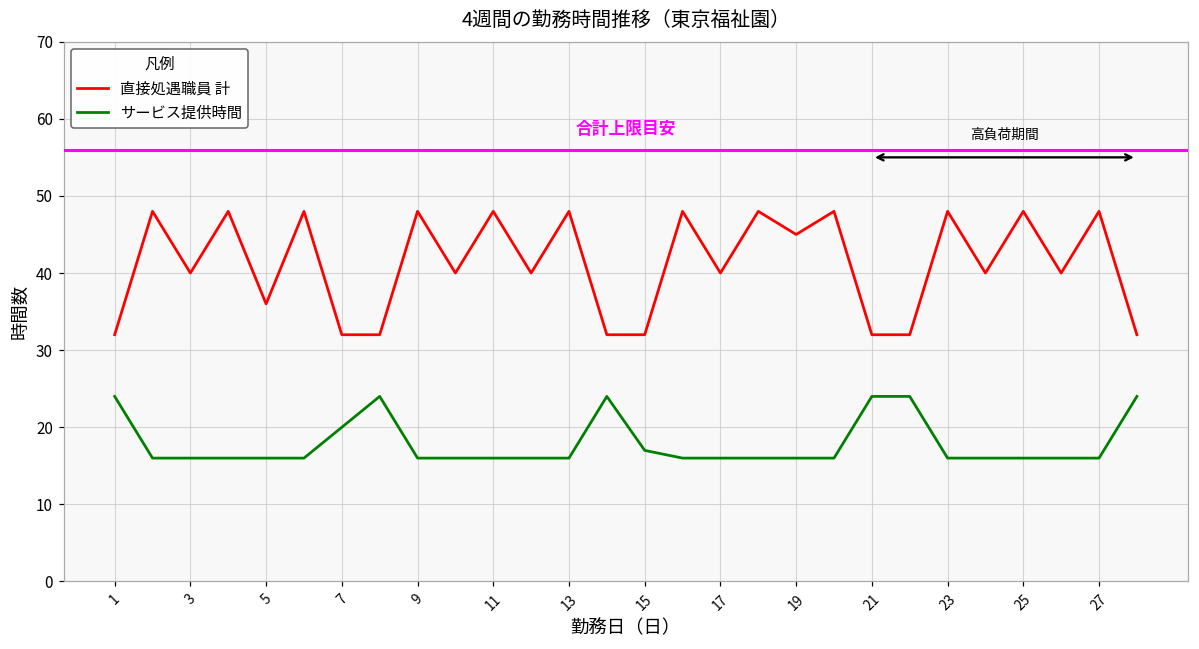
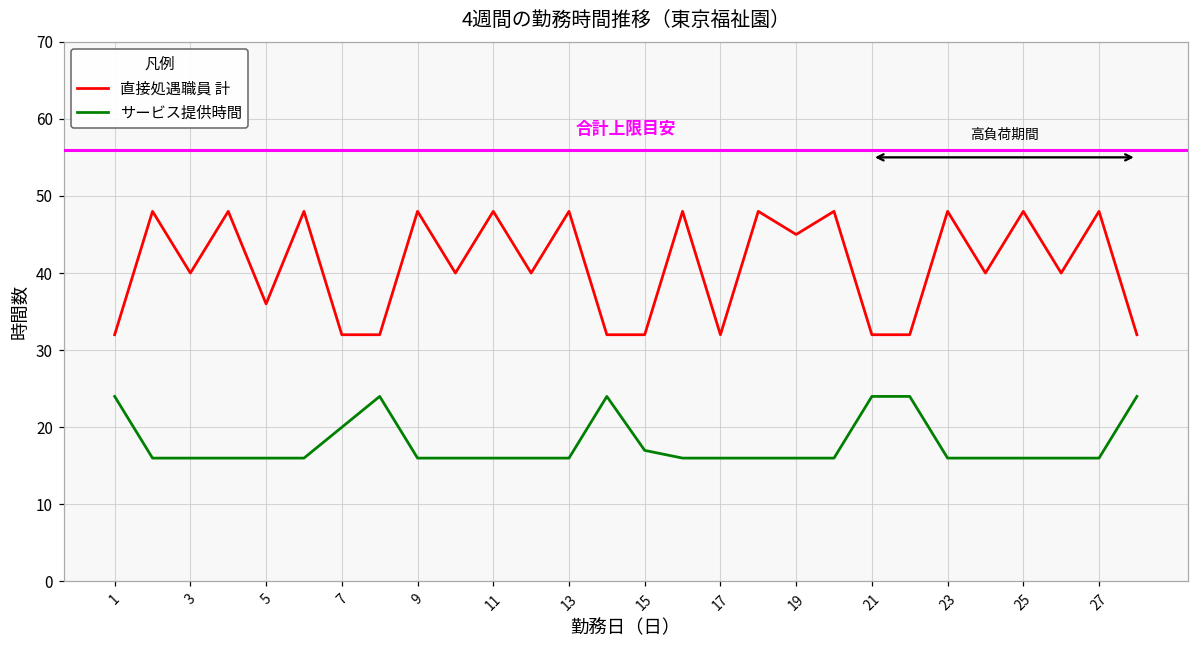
  {
    "直接処遇職員 計": {
      "1": 32,
      "3": 40,
      "5": 36,
      "7": 32,
      "9": 48,
      "11": 48,
      "13": 48,
      "15": 32,
-     "17": 40,
+     "17": 32,
      "19": 45,
      "21": 32,
      "23": 48,
      "25": 48,
      "27": 48
    },
    "サービス提供時間": {
      "1": 24,
      "3": 16,
      "5": 16,
      "7": 20,
      "9": 16,
      "11": 16,
      "13": 16,
      "15": 17,
      "17": 16,
      "19": 16,
      "21": 24,
      "23": 16,
      "25": 16,
      "27": 16
    }
  }
